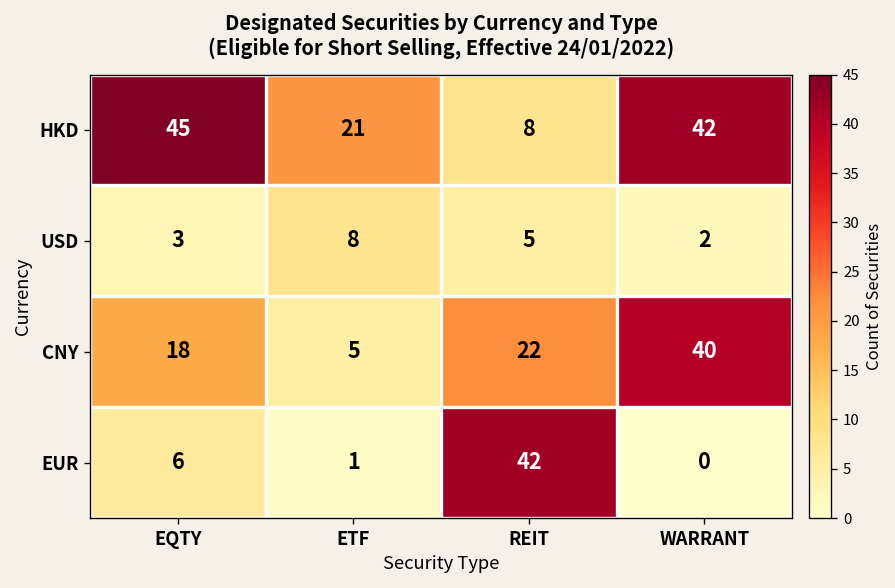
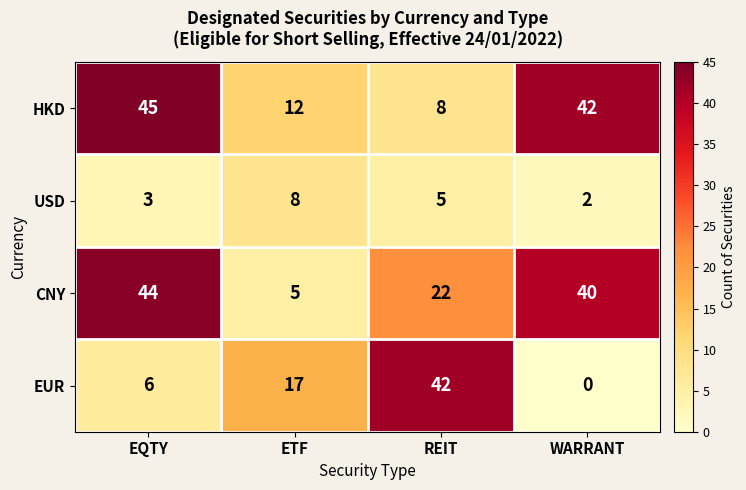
  {
    "HKD": {
      "EQTY": 45,
-     "ETF": 21,
+     "ETF": 12,
      "REIT": 8,
      "WARRANT": 42
    },
    "USD": {
      "EQTY": 3,
      "ETF": 8,
      "REIT": 5,
      "WARRANT": 2
    },
    "CNY": {
-     "EQTY": 18,
+     "EQTY": 44,
      "ETF": 5,
      "REIT": 22,
      "WARRANT": 40
    },
    "EUR": {
      "EQTY": 6,
-     "ETF": 1,
+     "ETF": 17,
      "REIT": 42,
      "WARRANT": 0
    }
  }
